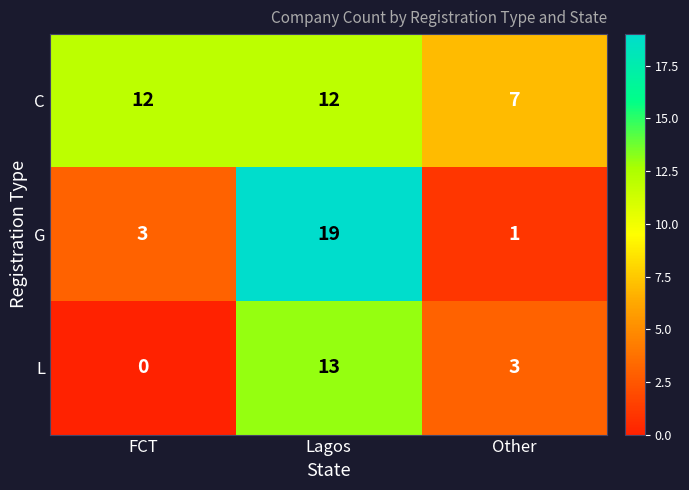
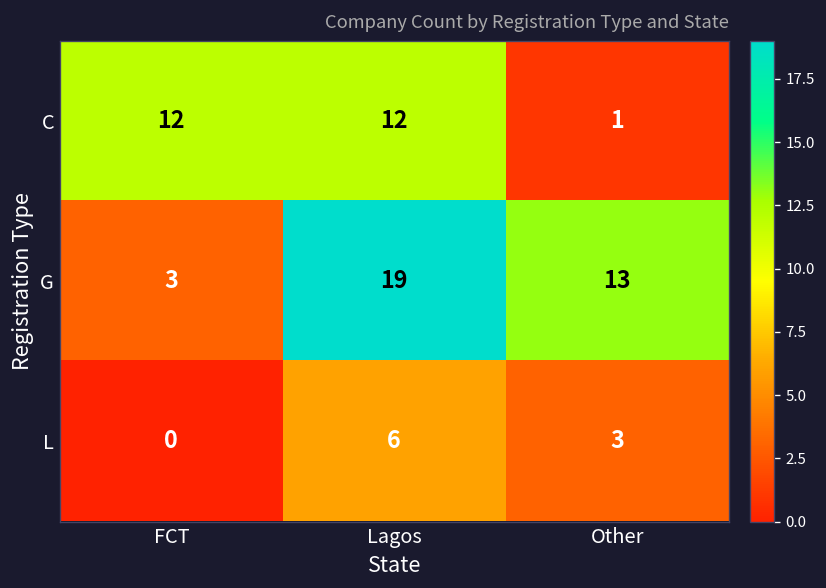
  {
    "C": {
      "FCT": 12,
      "Lagos": 12,
-     "Other": 7
+     "Other": 1
    },
    "G": {
      "FCT": 3,
      "Lagos": 19,
-     "Other": 1
+     "Other": 13
    },
    "L": {
      "FCT": 0,
-     "Lagos": 13,
+     "Lagos": 6,
      "Other": 3
    }
  }
